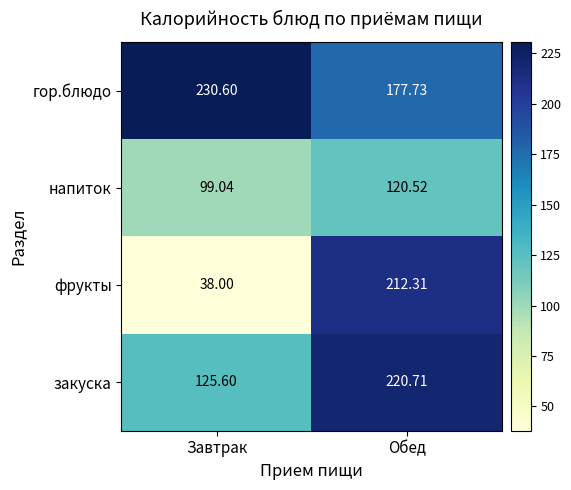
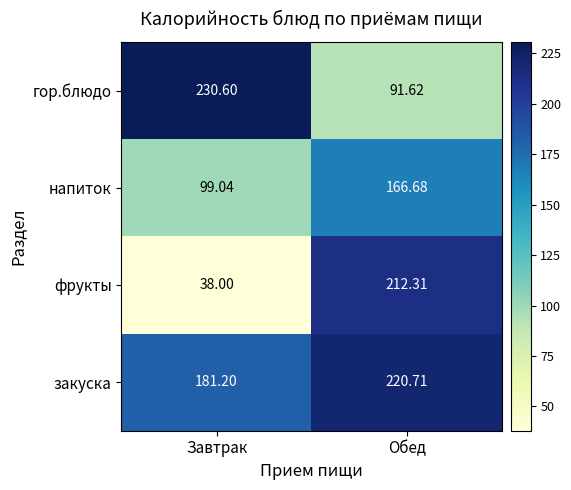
  {
    "гор.блюдо": {
      "Завтрак": 230.60,
-     "Обед": 177.73
+     "Обед": 91.62
    },
    "напиток": {
      "Завтрак": 99.04,
-     "Обед": 120.52
+     "Обед": 166.68
    },
    "фрукты": {
      "Завтрак": 38.00,
      "Обед": 212.31
    },
    "закуска": {
-     "Завтрак": 125.60,
+     "Завтрак": 181.20,
      "Обед": 220.71
    }
  }
